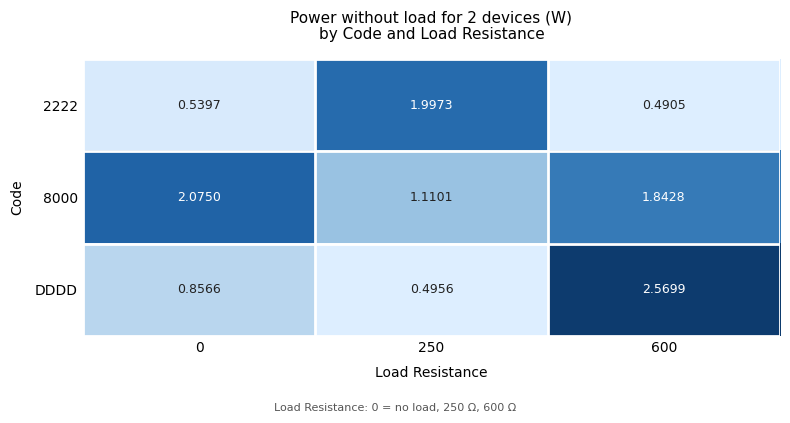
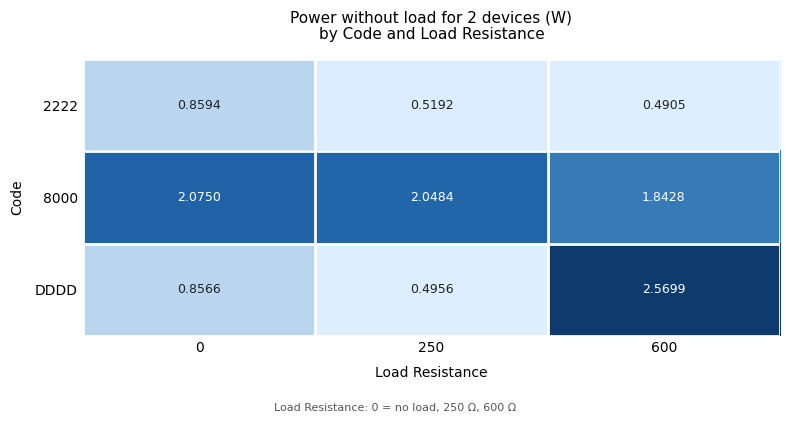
  {
    "2222": {
-     "0": 0.5397,
-     "250": 1.9973,
+     "0": 0.8594,
+     "250": 0.5192,
      "600": 0.4905
    },
    "8000": {
      "0": 2.0750,
-     "250": 1.1101,
+     "250": 2.0484,
      "600": 1.8428
    },
    "DDDD": {
      "0": 0.8566,
      "250": 0.4956,
      "600": 2.5699
    }
  }
